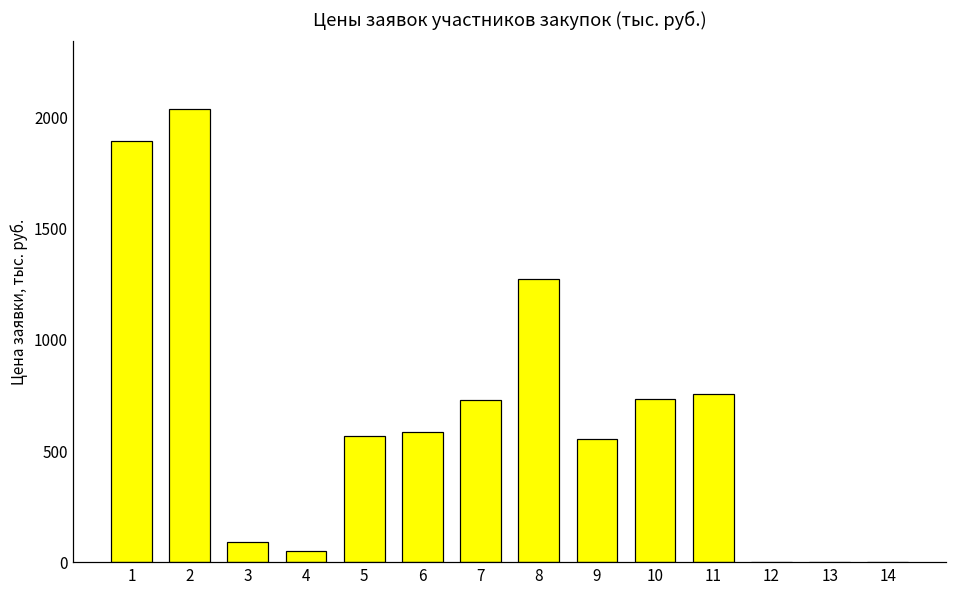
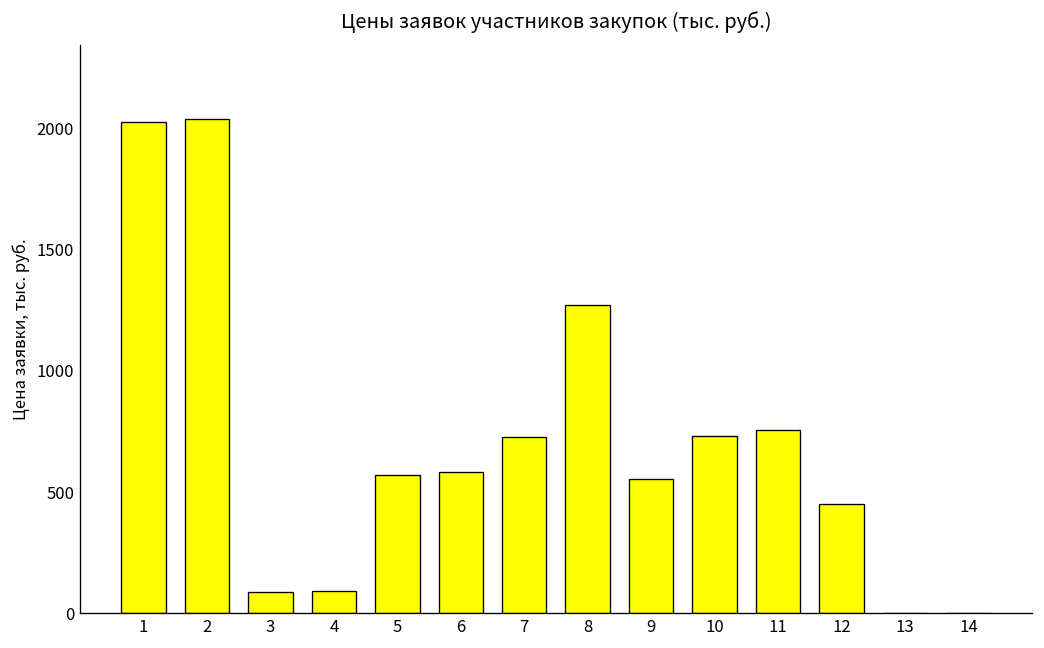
  {
-   "1": 1900,
+   "1": 2030,
    "2": 2040,
    "3": 90,
-   "4": 50,
+   "4": 90,
    "5": 570,
    "6": 580,
    "7": 730,
    "8": 1270,
    "9": 560,
    "10": 730,
    "11": 760,
-   "12": 0,
+   "12": 450,
    "13": 0,
    "14": 0
  }
